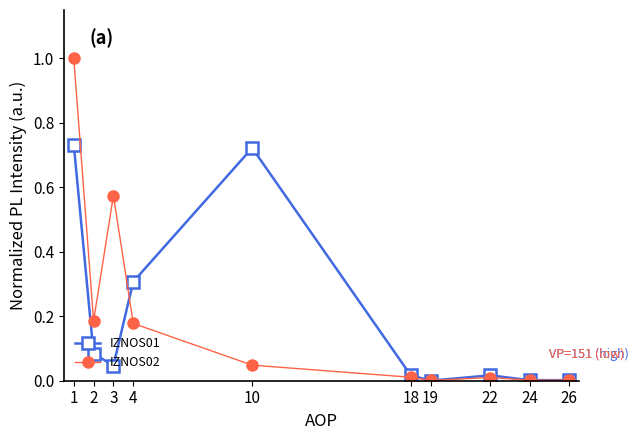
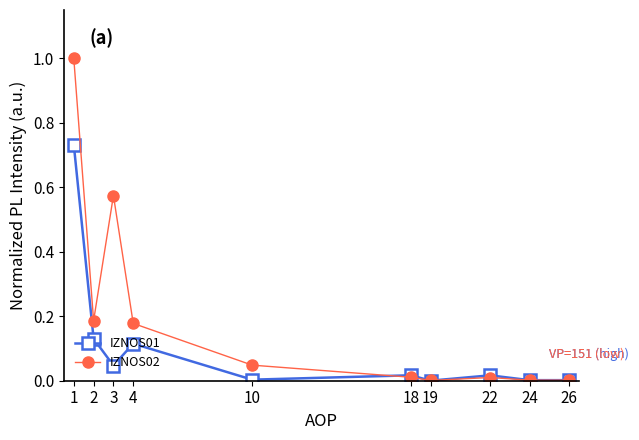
  {
    "IZNOS01": {
      "1": 0.73,
-     "2": 0.08,
+     "2": 0.13,
      "3": 0.05,
-     "4": 0.31,
-     "10": 0.72
+     "4": 0.12,
+     "10": 0.00
    },
    "IZNOS02": {
      "1": 1.00,
      "2": 0.19,
      "3": 0.57,
      "4": 0.18,
      "10": 0.05
    }
  }
